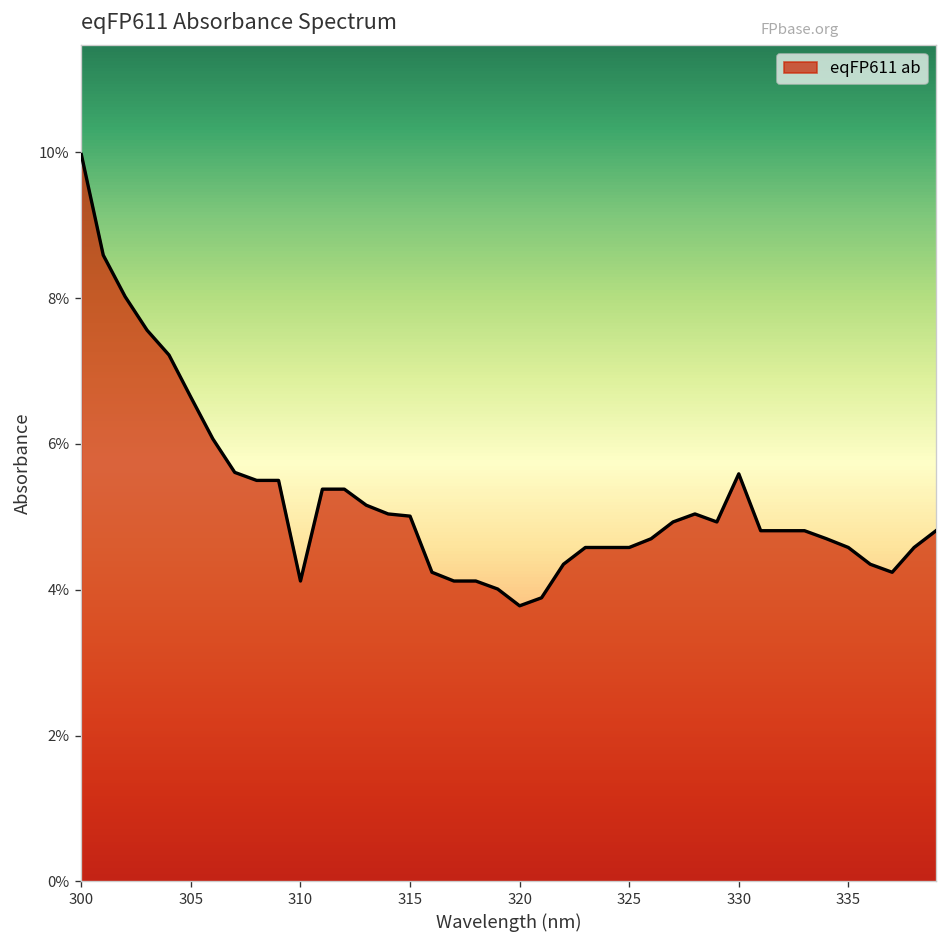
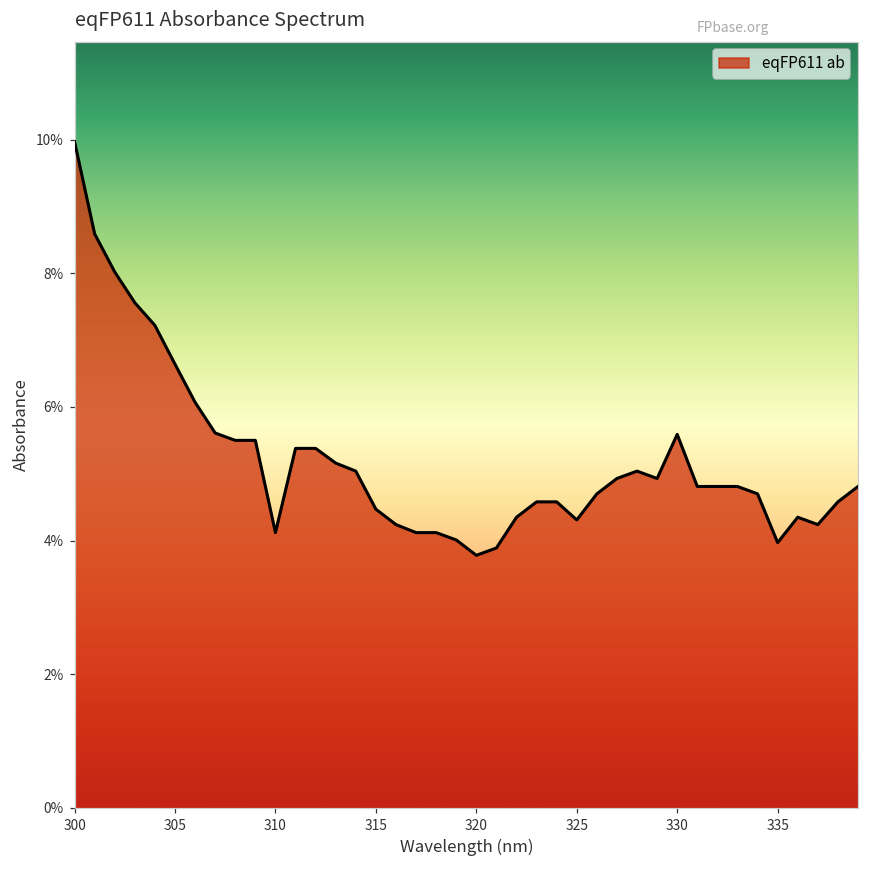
  {
    "300": "10.0%",
    "305": "6.6%",
    "310": "4.1%",
-   "315": "5.0%",
+   "315": "4.5%",
    "320": "3.8%",
-   "325": "4.6%",
+   "325": "4.3%",
    "330": "5.6%",
-   "335": "4.6%"
+   "335": "4.0%"
  }
